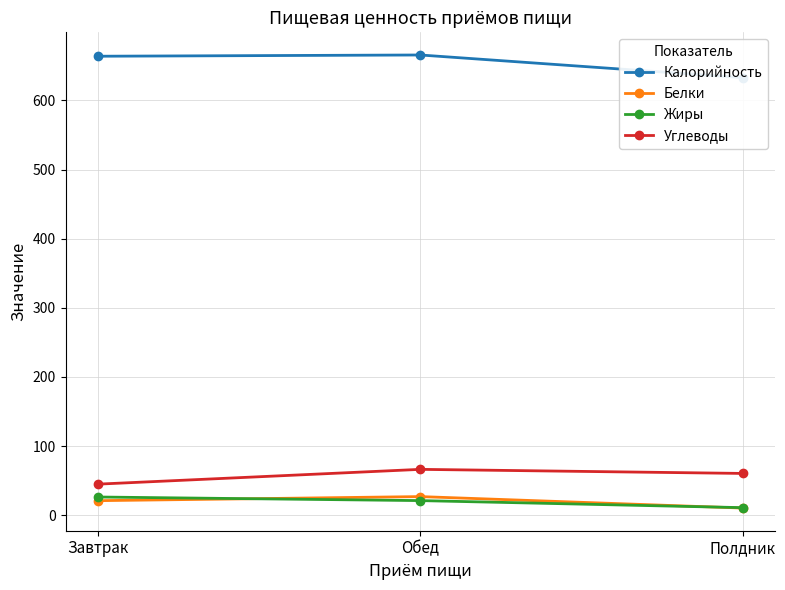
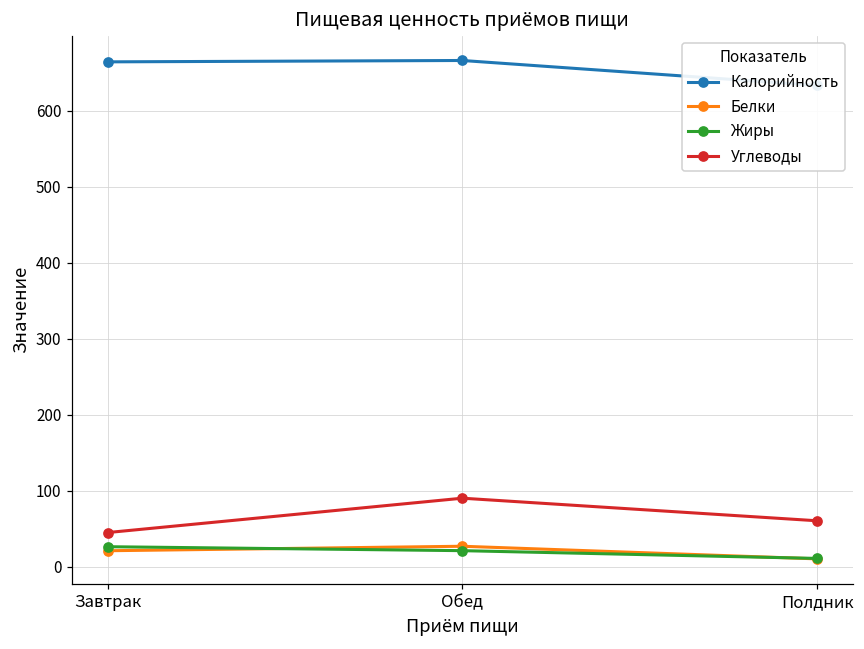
  {
    "Калорийность": {
      "Завтрак": 660,
      "Обед": 670
    },
    "Белки": {
      "Завтрак": 20,
      "Обед": 30
    },
    "Жиры": {
      "Завтрак": 30,
      "Обед": 20
    },
    "Углеводы": {
      "Завтрак": 50,
-     "Обед": 70,
+     "Обед": 90,
      "Полдник": 60
    }
  }
